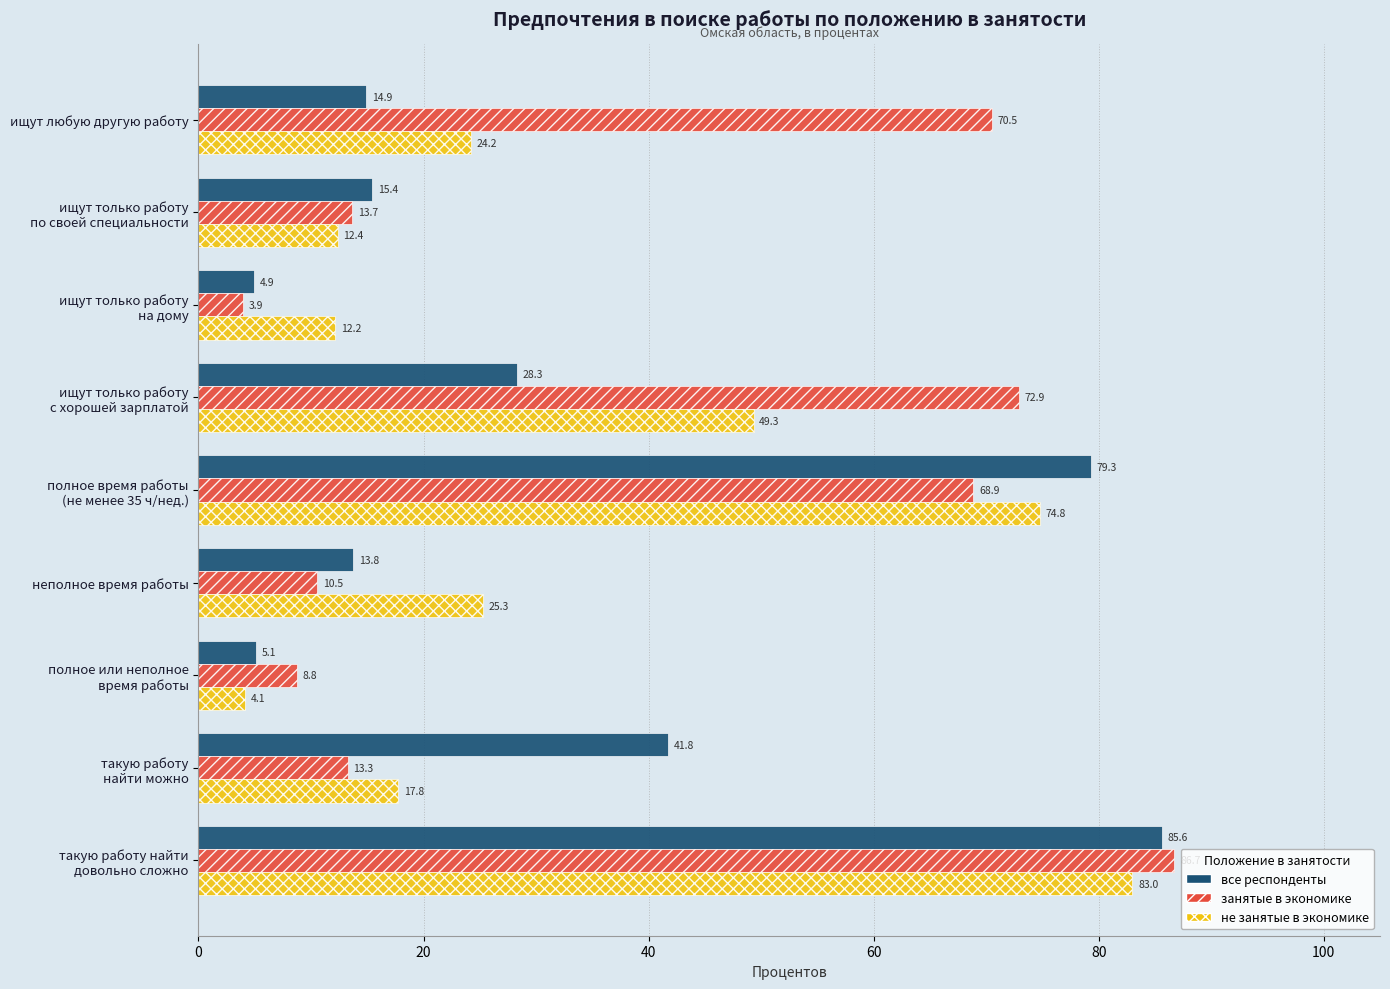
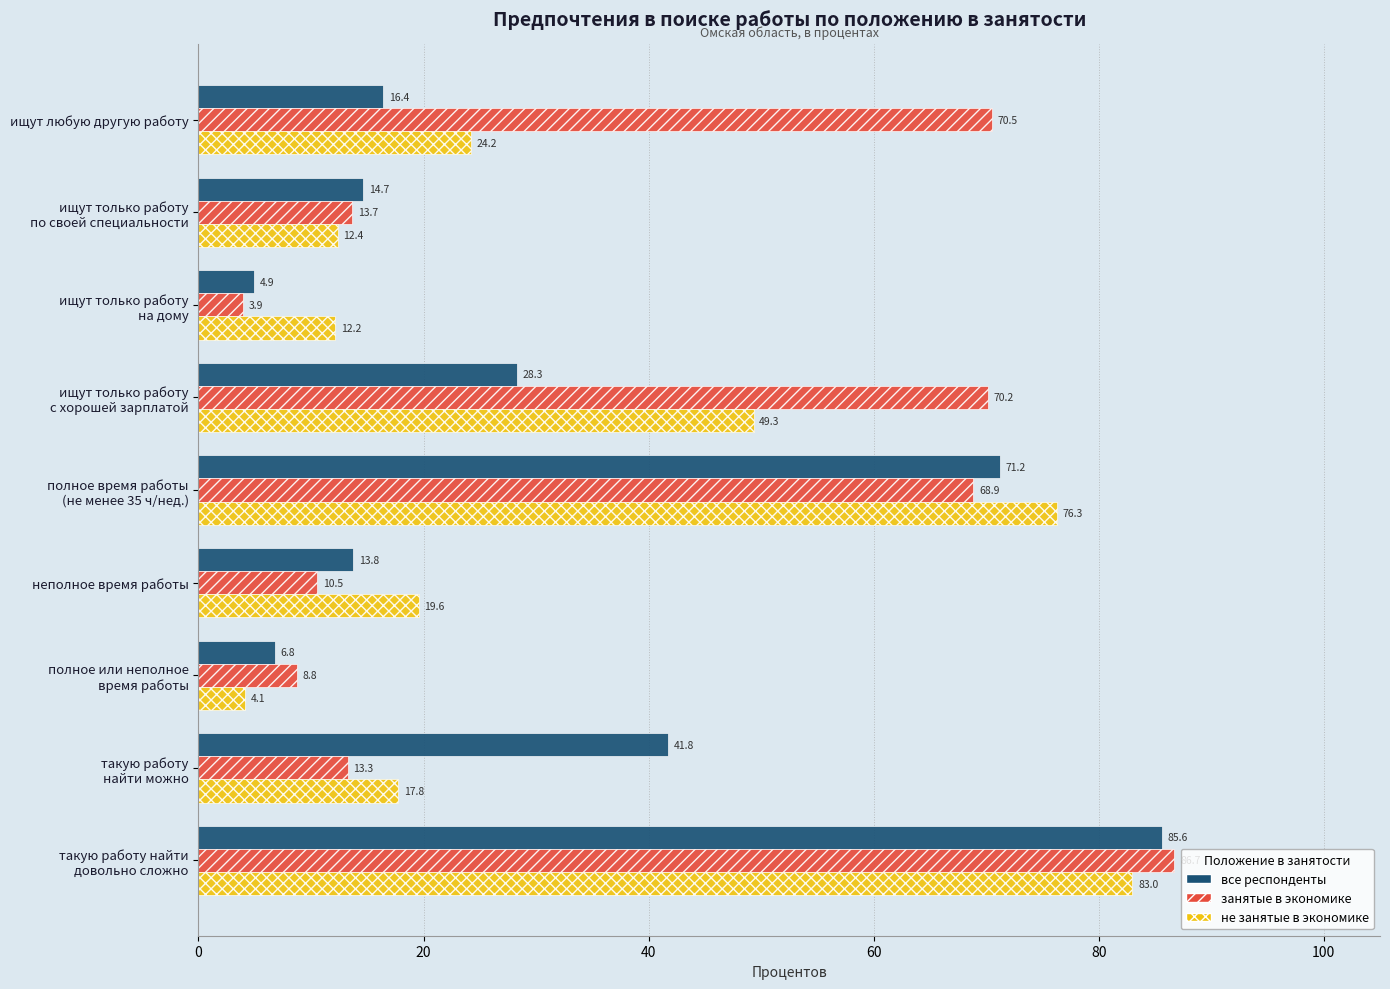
  {
    "все респонденты": {
-     "ищут любую другую работу": 14.9,
-     "ищут только работу по своей специальности": 15.4,
+     "ищут любую другую работу": 16.4,
+     "ищут только работу по своей специальности": 14.7,
      "ищут только работу на дому": 4.9,
      "ищут только работу с хорошей зарплатой": 28.3,
-     "полное время работы (не менее 35 ч/нед.)": 79.3,
+     "полное время работы (не менее 35 ч/нед.)": 71.2,
      "неполное время работы": 13.8,
-     "полное или неполное время работы": 5.1,
+     "полное или неполное время работы": 6.8,
      "такую работу найти можно": 41.8,
      "такую работу найти довольно сложно": 85.6
    },
    "занятые в экономике": {
      "ищут любую другую работу": 70.5,
      "ищут только работу по своей специальности": 13.7,
      "ищут только работу на дому": 3.9,
-     "ищут только работу с хорошей зарплатой": 72.9,
+     "ищут только работу с хорошей зарплатой": 70.2,
      "полное время работы (не менее 35 ч/нед.)": 68.9,
      "неполное время работы": 10.5,
      "полное или неполное время работы": 8.8,
      "такую работу найти можно": 13.3
    },
    "не занятые в экономике": {
      "ищут любую другую работу": 24.2,
      "ищут только работу по своей специальности": 12.4,
      "ищут только работу на дому": 12.2,
      "ищут только работу с хорошей зарплатой": 49.3,
-     "полное время работы (не менее 35 ч/нед.)": 74.8,
-     "неполное время работы": 25.3,
+     "полное время работы (не менее 35 ч/нед.)": 76.3,
+     "неполное время работы": 19.6,
      "полное или неполное время работы": 4.1,
      "такую работу найти можно": 17.8,
      "такую работу найти довольно сложно": 83.0
    }
  }
